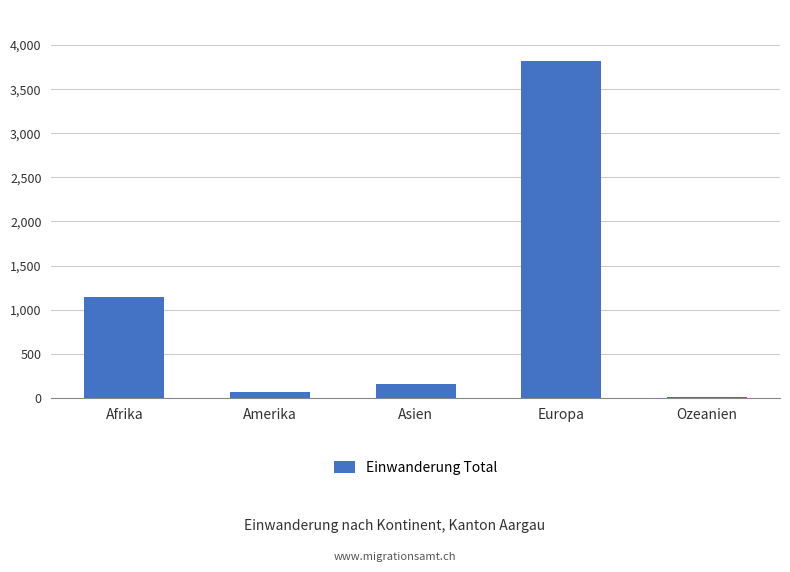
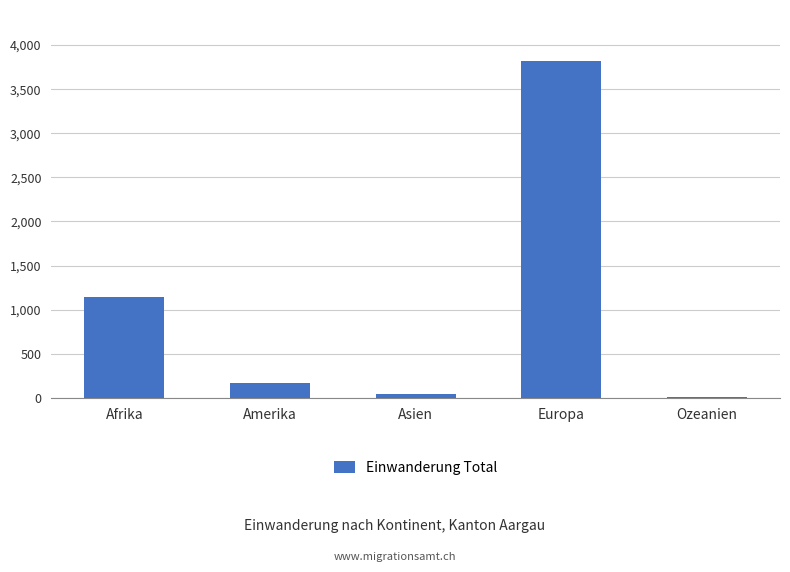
  {
    "Afrika": "1,100",
-   "Amerika": "100",
-   "Asien": "200",
+   "Amerika": "200",
+   "Asien": "0",
    "Europa": "3,800"
  }
